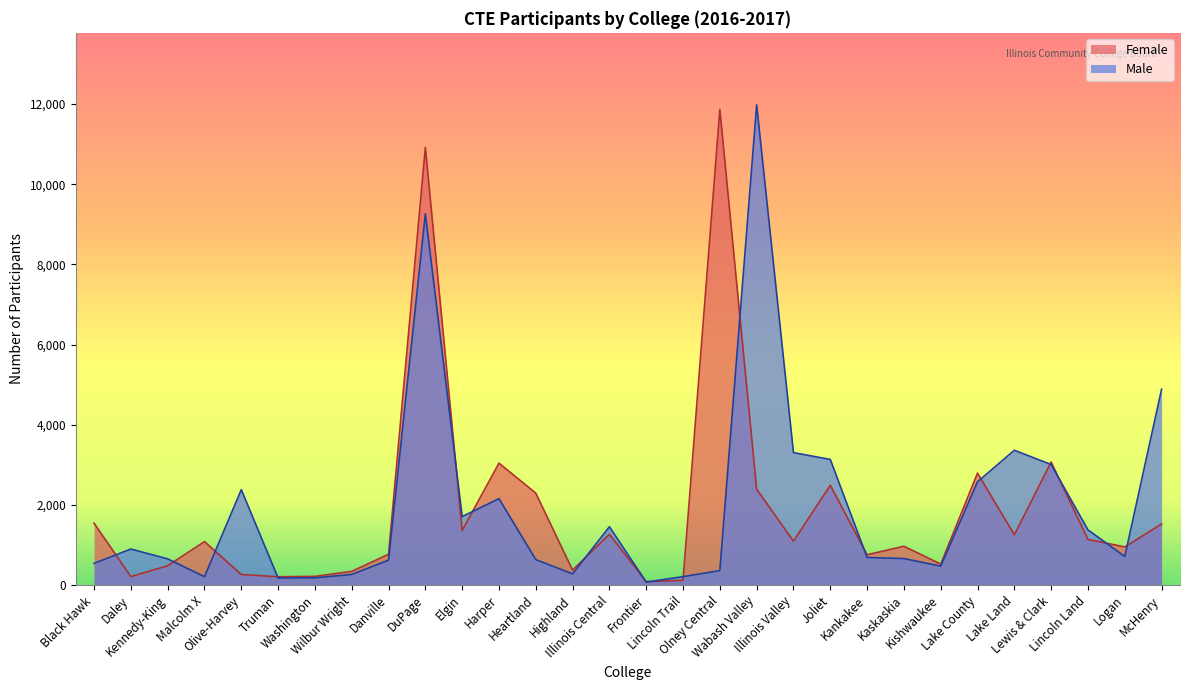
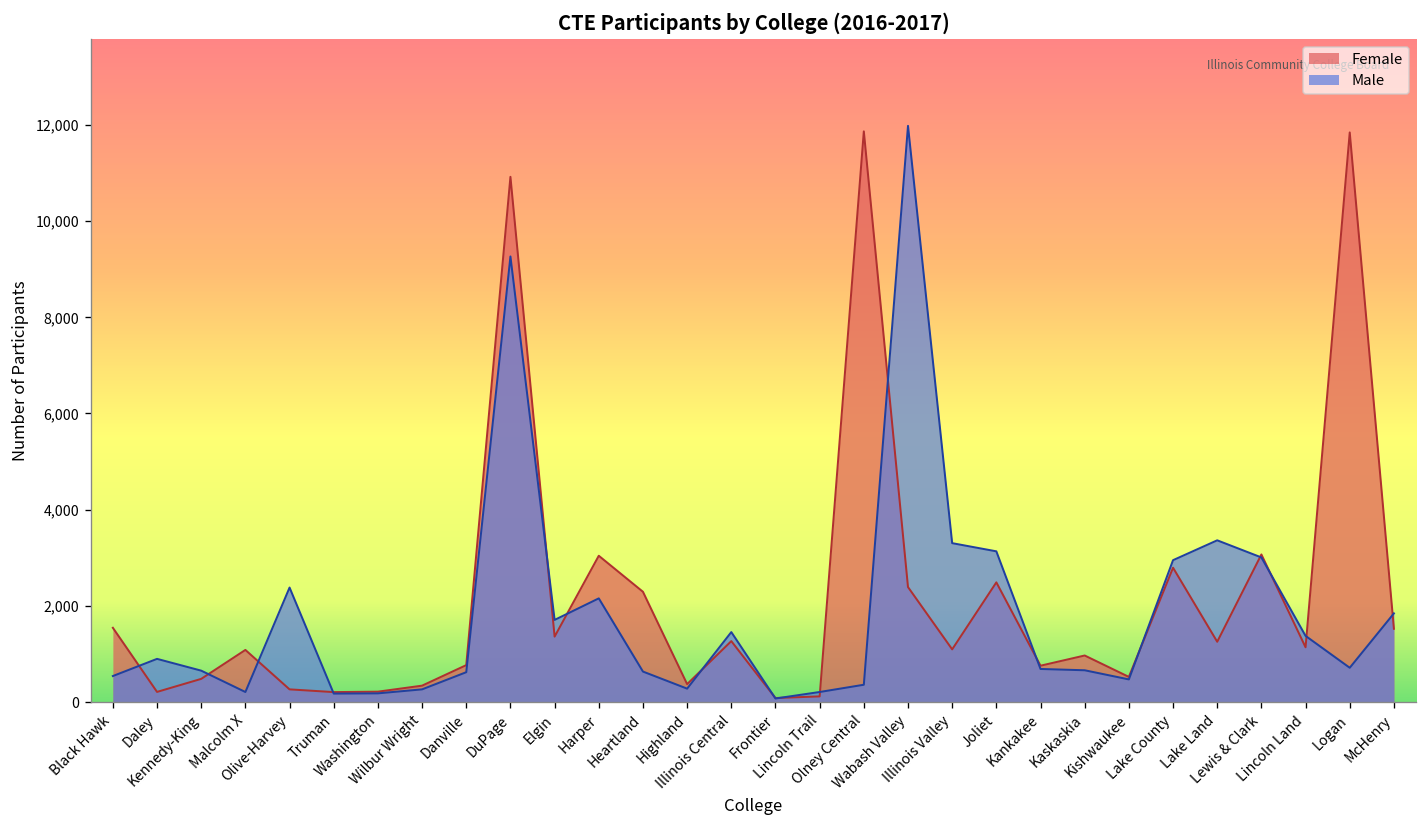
  {
    "Female": {
      "Black Hawk": "1,500",
      "Daley": "200",
      "Kennedy-King": "500",
      "Malcolm X": "1,100",
      "Olive-Harvey": "300",
      "Wilbur Wright": "300",
      "Danville": "800",
      "DuPage": "10,900",
      "Elgin": "1,400",
      "Harper": "3,000",
      "Heartland": "2,300",
      "Highland": "400",
      "Illinois Central": "1,300",
      "Lincoln Trail": "100",
      "Olney Central": "11,900",
      "Wabash Valley": "2,400",
      "Illinois Valley": "1,100",
      "Joliet": "2,500",
      "Kankakee": "800",
      "Kaskaskia": "1,000",
      "Lake County": "2,800",
      "Lake Land": "1,300",
      "Lincoln Land": "1,100",
-     "Logan": "1,000",
+     "Logan": "11,800",
      "McHenry": "1,500"
    },
    "Male": {
      "Black Hawk": "500",
      "Daley": "900",
      "Kennedy-King": "700",
      "Malcolm X": "200",
      "Olive-Harvey": "2,400",
      "Wilbur Wright": "300",
      "Danville": "600",
      "DuPage": "9,300",
      "Elgin": "1,700",
      "Harper": "2,200",
      "Heartland": "600",
      "Highland": "300",
      "Illinois Central": "1,500",
      "Lincoln Trail": "200",
      "Olney Central": "400",
      "Wabash Valley": "12,000",
      "Illinois Valley": "3,300",
      "Joliet": "3,100",
      "Kankakee": "700",
      "Kaskaskia": "700",
-     "Lake County": "2,600",
+     "Lake County": "3,000",
      "Lake Land": "3,400",
      "Lincoln Land": "1,400",
      "Logan": "700",
-     "McHenry": "4,900"
+     "McHenry": "1,800"
    }
  }
